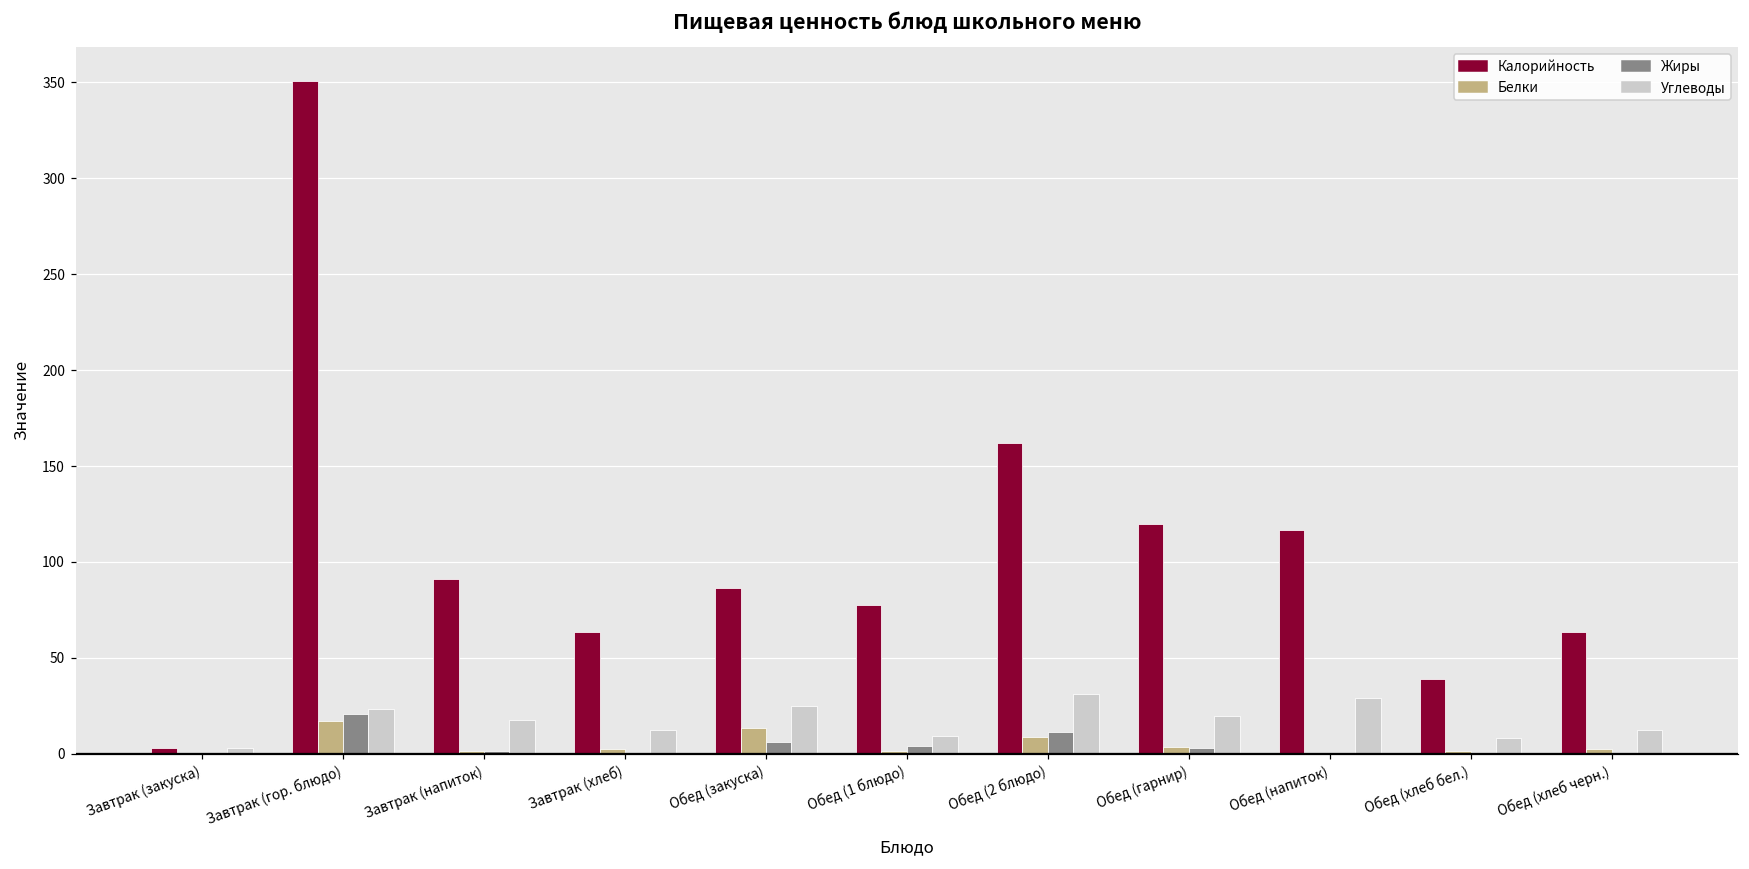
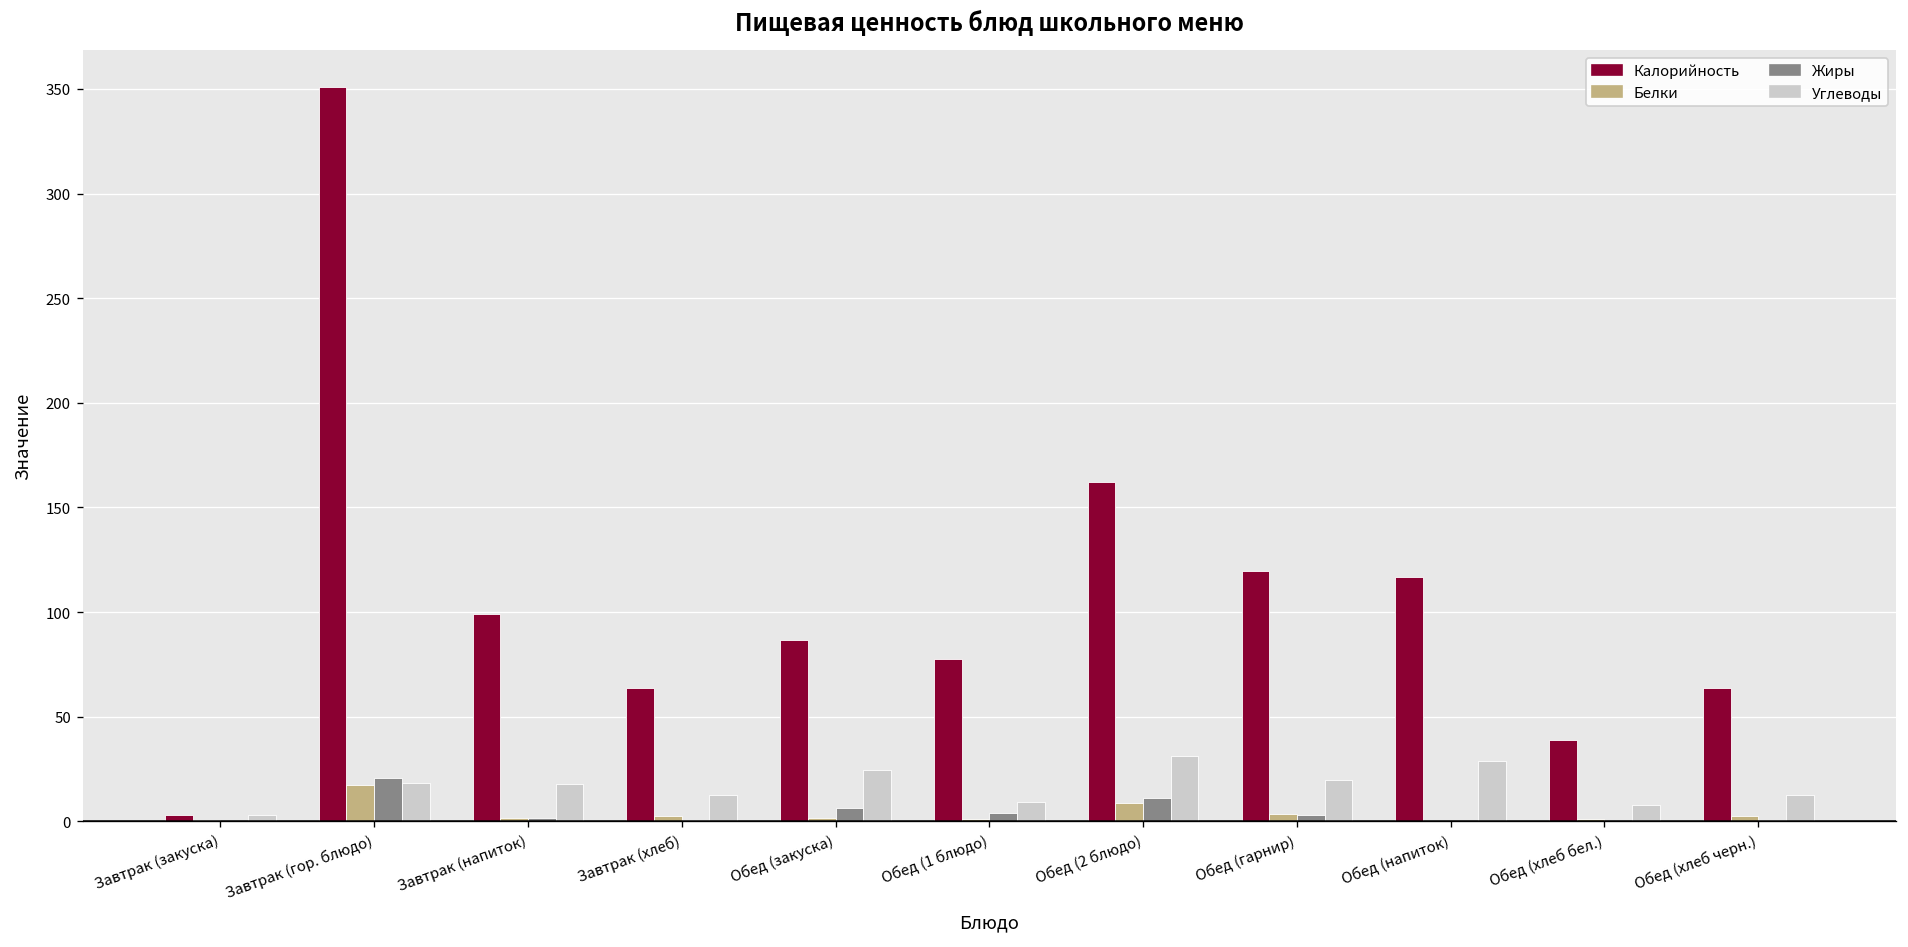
  {
    "Калорийность": {
      "Завтрак (закуска)": 3,
      "Завтрак (гор. блюдо)": 351,
-     "Завтрак (напиток)": 91,
+     "Завтрак (напиток)": 99,
      "Завтрак (хлеб)": 64,
      "Обед (закуска)": 86,
      "Обед (1 блюдо)": 77,
      "Обед (2 блюдо)": 162,
      "Обед (гарнир)": 120,
      "Обед (напиток)": 117,
      "Обед (хлеб бел.)": 39,
      "Обед (хлеб черн.)": 64
    },
    "Белки": {
      "Завтрак (гор. блюдо)": 17,
      "Завтрак (хлеб)": 2,
-     "Обед (закуска)": 13,
+     "Обед (закуска)": 2,
      "Обед (2 блюдо)": 9,
      "Обед (гарнир)": 4,
      "Обед (хлеб черн.)": 2
    },
    "Жиры": {
      "Завтрак (гор. блюдо)": 21,
      "Завтрак (напиток)": 2,
      "Обед (закуска)": 6,
      "Обед (1 блюдо)": 4,
      "Обед (2 блюдо)": 11,
      "Обед (гарнир)": 3,
      "Обед (напиток)": 0
    },
    "Углеводы": {
      "Завтрак (закуска)": 3,
-     "Завтрак (гор. блюдо)": 24,
+     "Завтрак (гор. блюдо)": 18,
      "Завтрак (напиток)": 18,
      "Завтрак (хлеб)": 13,
      "Обед (закуска)": 25,
      "Обед (1 блюдо)": 9,
      "Обед (2 блюдо)": 31,
      "Обед (гарнир)": 20,
      "Обед (напиток)": 29,
      "Обед (хлеб бел.)": 8,
      "Обед (хлеб черн.)": 13
    }
  }
